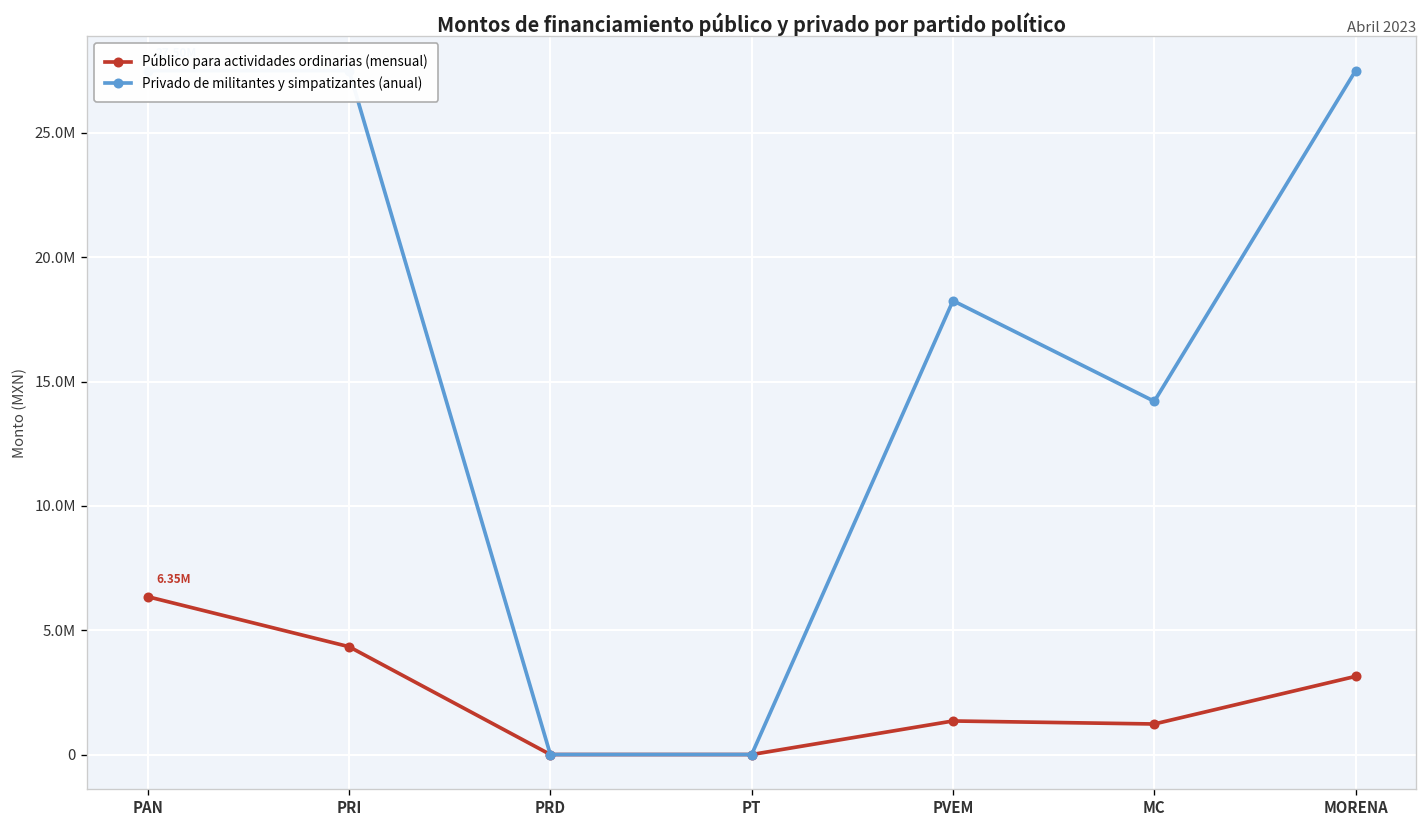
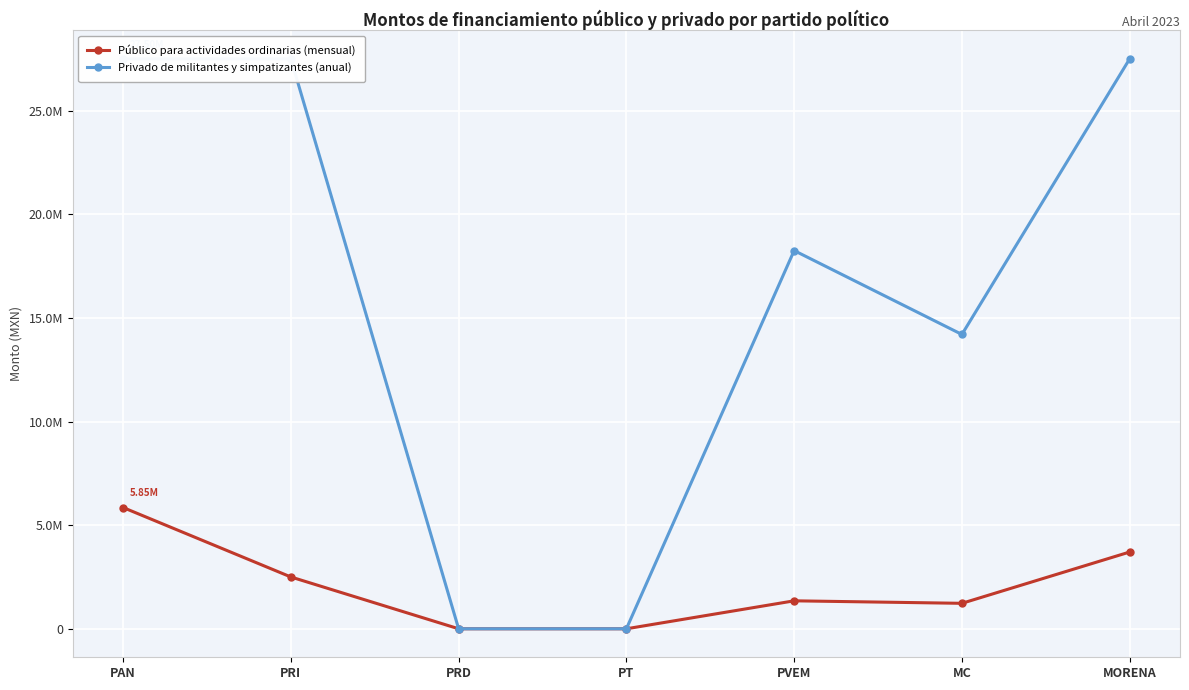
  {
    "Público para actividades ordinarias (mensual)": {
-     "PAN": "6.35M",
-     "PRI": "4300000",
-     "MORENA": "3100000"
+     "PAN": "5.85M",
+     "PRI": "2500000",
+     "MORENA": "3700000"
    },
    "Privado de militantes y simpatizantes (anual)": {
      "PVEM": "18300000",
      "MC": "14200000",
      "MORENA": "27500000"
    }
  }
